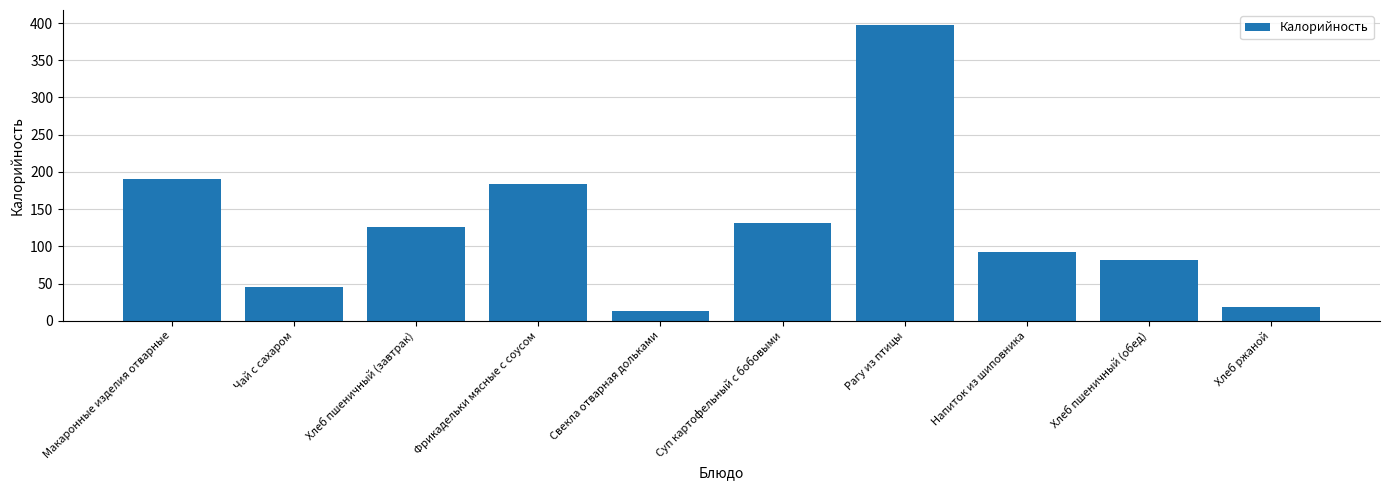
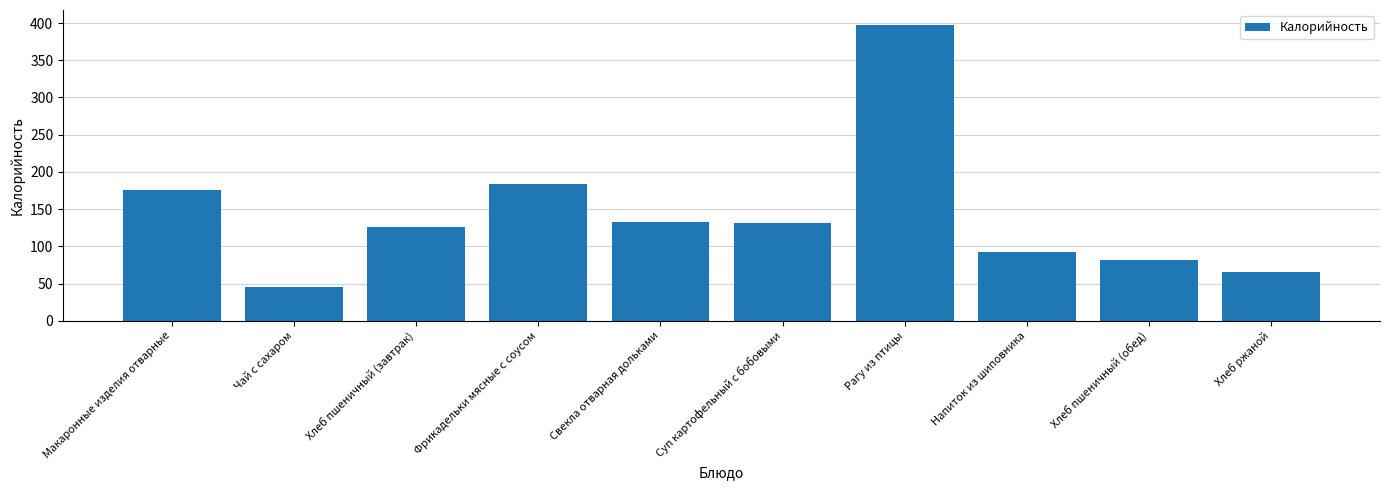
  {
-   "Макаронные изделия отварные": 190,
+   "Макаронные изделия отварные": 180,
    "Чай с сахаром": 50,
    "Хлеб пшеничный (завтрак)": 130,
    "Фрикадельки мясные с соусом": 180,
-   "Свекла отварная дольками": 10,
+   "Свекла отварная дольками": 130,
    "Суп картофельный с бобовыми": 130,
    "Рагу из птицы": 400,
    "Напиток из шиповника": 90,
    "Хлеб пшеничный (обед)": 80,
-   "Хлеб ржаной": 20
+   "Хлеб ржаной": 70
  }
